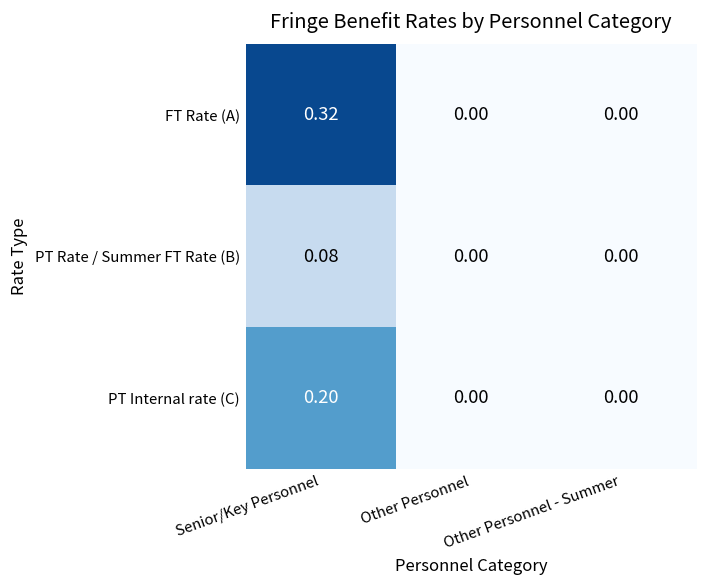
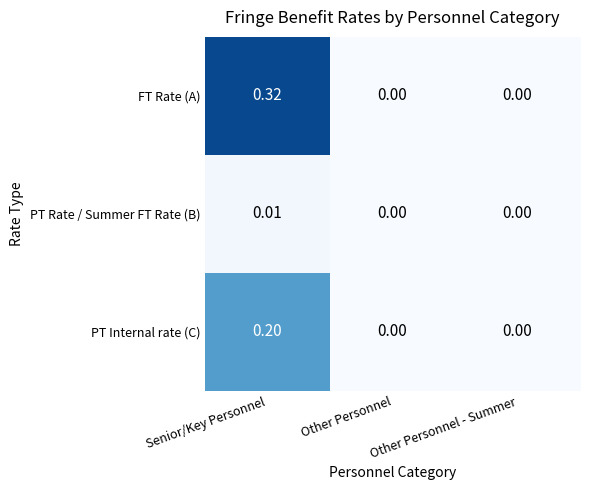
  {
    "FT Rate (A)": {
      "Senior/Key Personnel": 0.32,
      "Other Personnel": 0.00,
      "Other Personnel - Summer": 0.00
    },
    "PT Rate / Summer FT Rate (B)": {
-     "Senior/Key Personnel": 0.08,
+     "Senior/Key Personnel": 0.01,
      "Other Personnel": 0.00,
      "Other Personnel - Summer": 0.00
    },
    "PT Internal rate (C)": {
      "Senior/Key Personnel": 0.20,
      "Other Personnel": 0.00,
      "Other Personnel - Summer": 0.00
    }
  }
